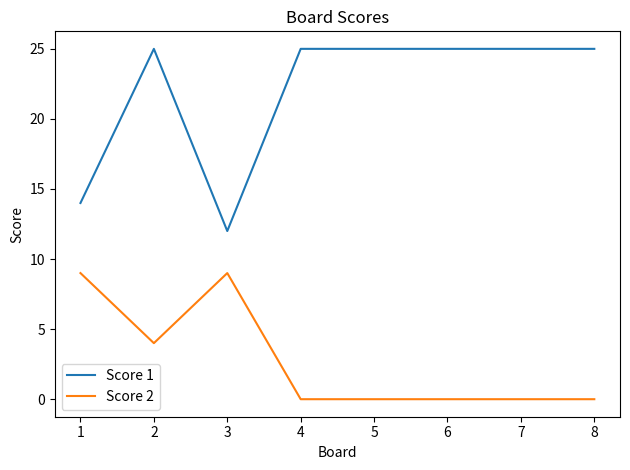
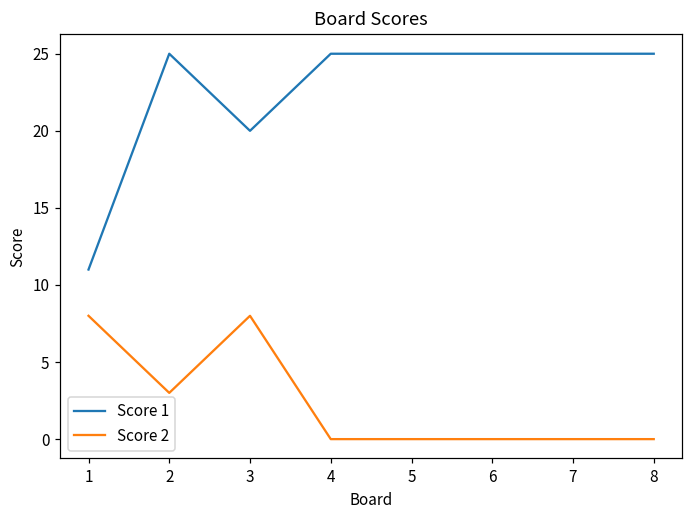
  {
    "Score 1": {
-     "1": 14,
+     "1": 11,
      "2": 25,
-     "3": 12,
+     "3": 20,
      "4": 25,
      "5": 25,
      "6": 25,
      "7": 25,
      "8": 25
    },
    "Score 2": {
-     "1": 9,
-     "2": 4,
-     "3": 9,
+     "1": 8,
+     "2": 3,
+     "3": 8,
      "4": 0,
      "5": 0,
      "6": 0,
      "7": 0,
      "8": 0
    }
  }
